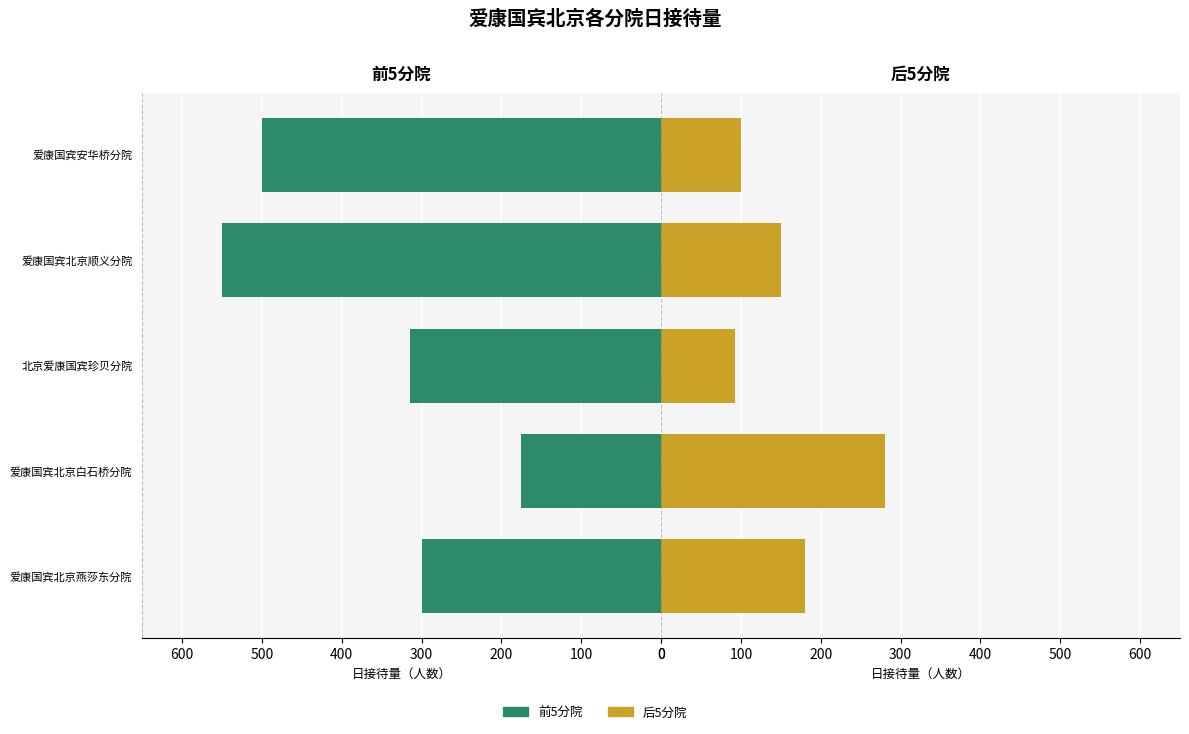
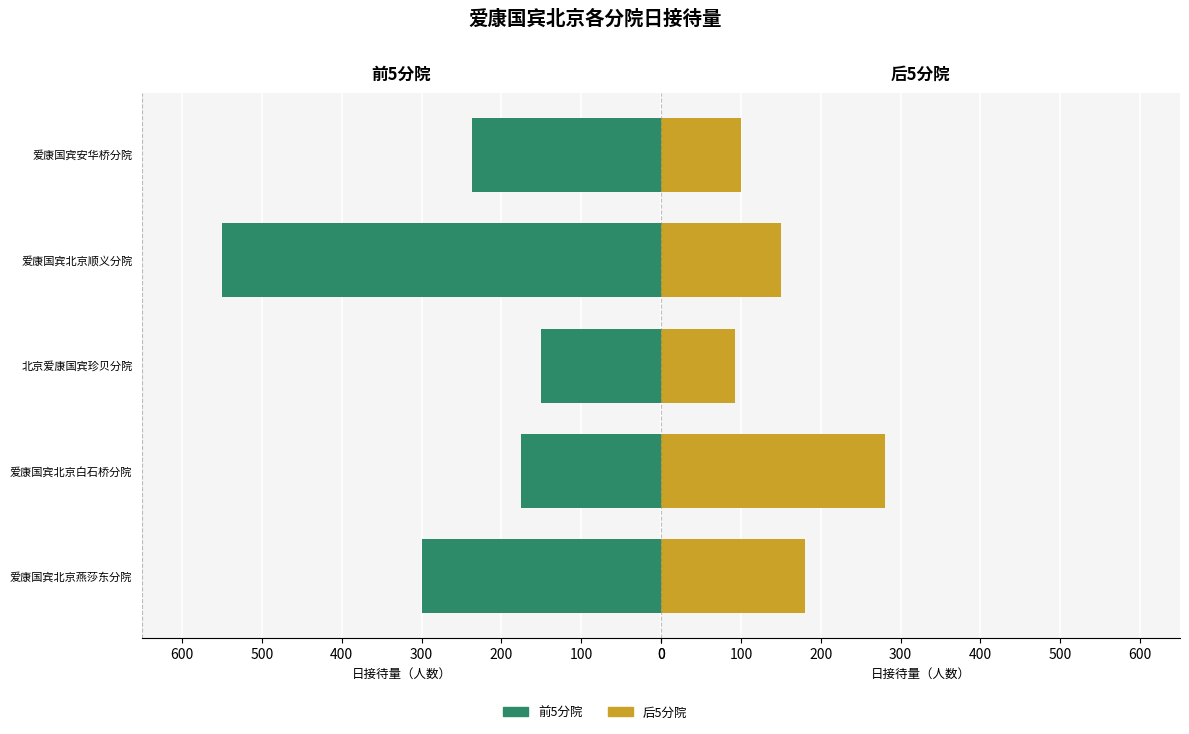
  {
    "前5分院": {
-     "爱康国宾安华桥分院": 500,
+     "爱康国宾安华桥分院": 240,
      "爱康国宾北京顺义分院": 550,
-     "北京爱康国宾珍贝分院": 320,
+     "北京爱康国宾珍贝分院": 150,
      "爱康国宾北京白石桥分院": 180,
      "爱康国宾北京燕莎东分院": 300
    }
  }
